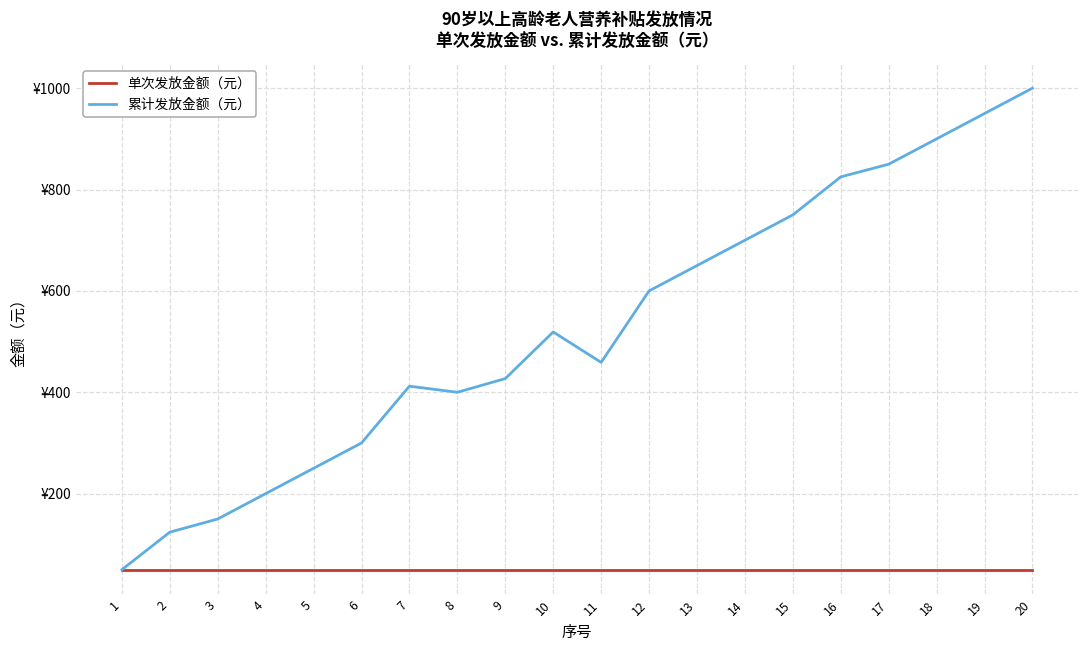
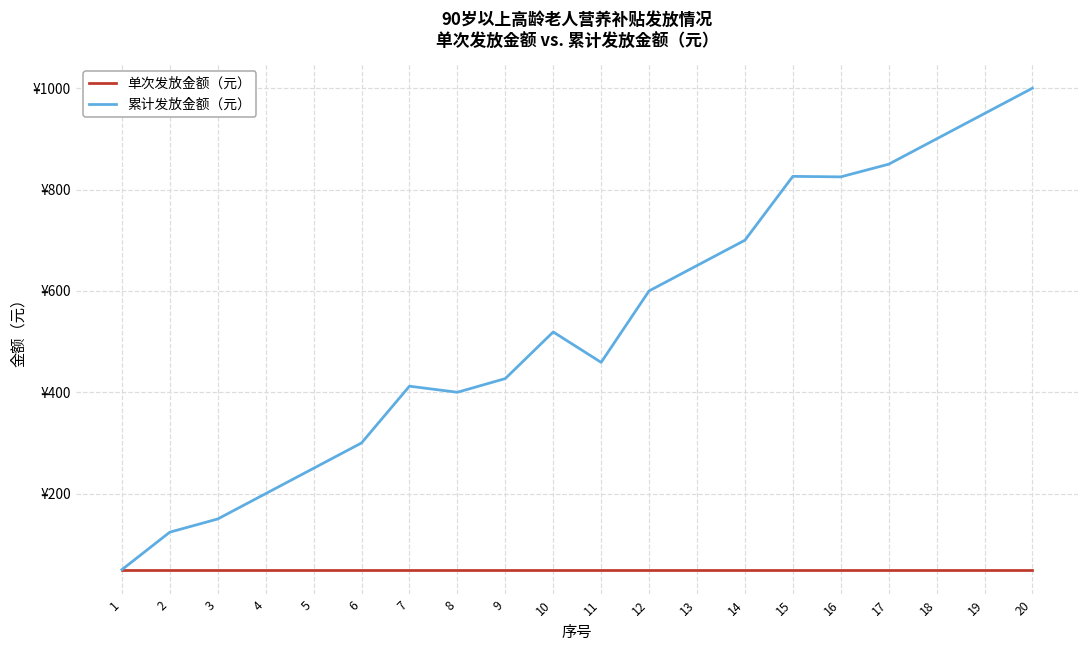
  {
    "单次发放金额（元）": {
      "2": "¥50",
      "3": "¥50",
      "4": "¥50",
      "5": "¥50",
      "6": "¥50",
      "7": "¥50",
      "8": "¥50",
      "9": "¥50",
      "10": "¥50",
      "11": "¥50",
      "12": "¥50",
      "13": "¥50",
      "14": "¥50",
      "15": "¥50",
      "16": "¥50",
      "17": "¥50",
      "18": "¥50",
      "19": "¥50",
      "20": "¥50"
    },
    "累计发放金额（元）": {
      "2": "¥120",
      "3": "¥150",
      "4": "¥200",
      "5": "¥250",
      "6": "¥300",
      "7": "¥410",
      "8": "¥400",
      "9": "¥430",
      "10": "¥520",
      "11": "¥460",
      "12": "¥600",
      "13": "¥650",
      "14": "¥700",
-     "15": "¥750",
+     "15": "¥830",
      "16": "¥830",
      "17": "¥850",
      "18": "¥900",
      "19": "¥950",
      "20": "¥1000"
    }
  }
